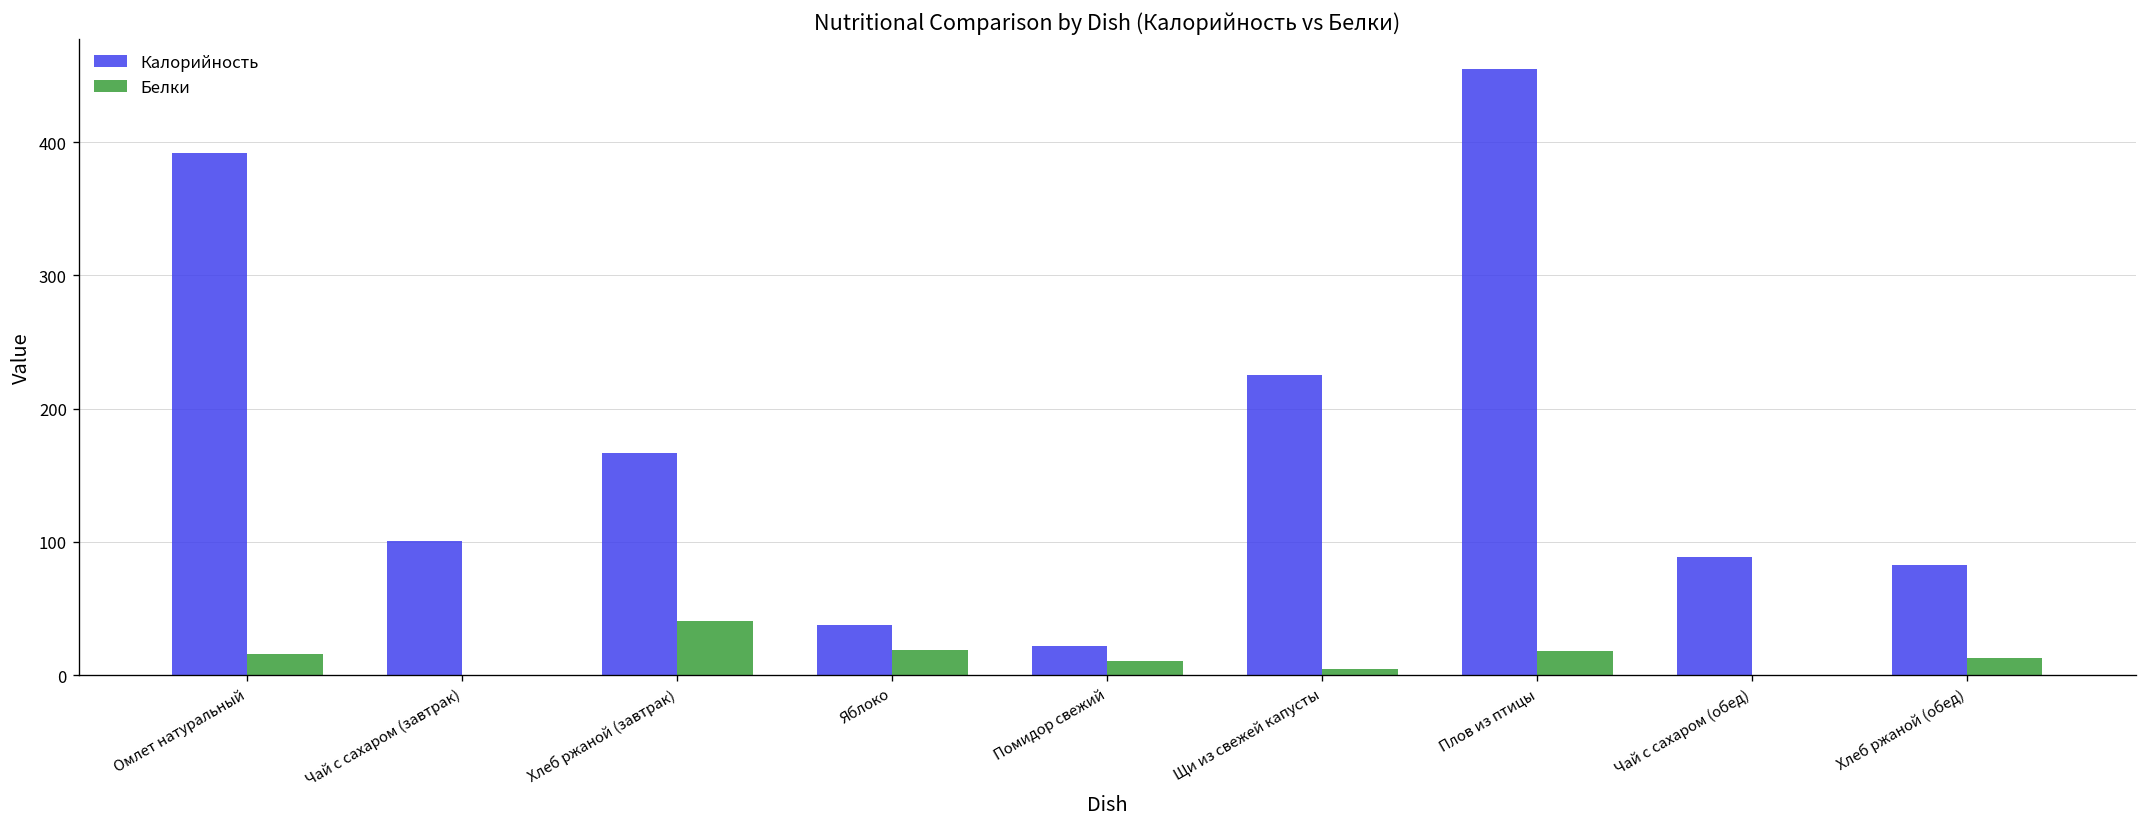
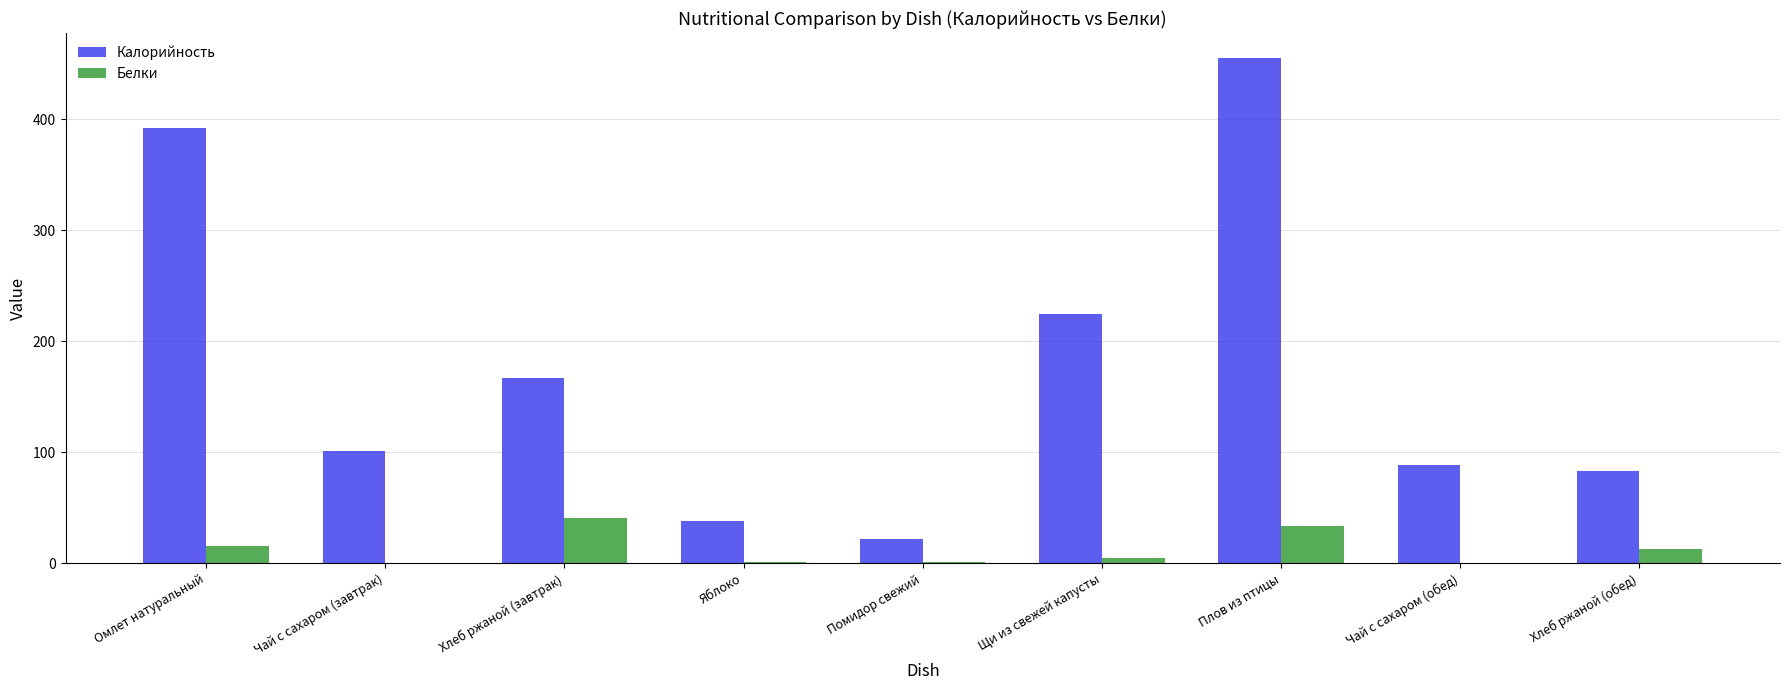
  {
    "Калорийность": {
      "Омлет натуральный": 392,
      "Чай с сахаром (завтрак)": 101,
      "Хлеб ржаной (завтрак)": 167,
      "Яблоко": 38,
      "Помидор свежий": 22,
      "Щи из свежей капусты": 225,
      "Плов из птицы": 455,
      "Чай с сахаром (обед)": 89,
      "Хлеб ржаной (обед)": 83
    },
    "Белки": {
      "Омлет натуральный": 16,
      "Чай с сахаром (завтрак)": 0,
      "Хлеб ржаной (завтрак)": 41,
-     "Яблоко": 19,
-     "Помидор свежий": 11,
+     "Яблоко": 1,
+     "Помидор свежий": 1,
      "Щи из свежей капусты": 5,
-     "Плов из птицы": 18,
+     "Плов из птицы": 34,
      "Чай с сахаром (обед)": 0,
      "Хлеб ржаной (обед)": 13
    }
  }
